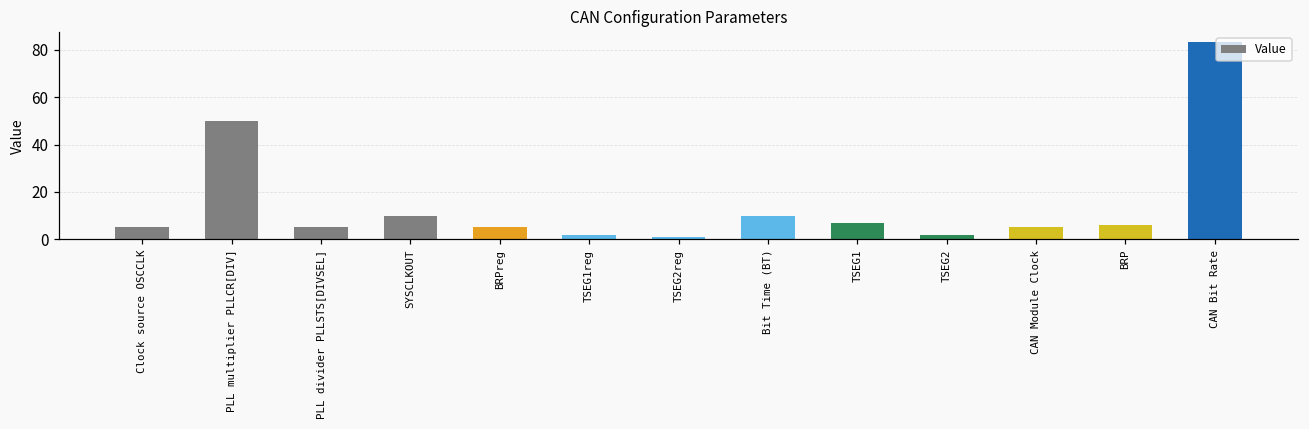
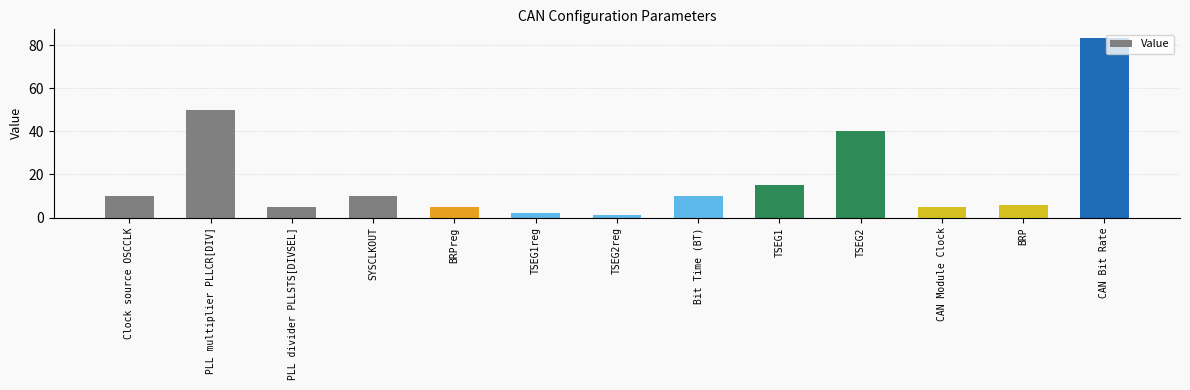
  {
-   "Clock source OSCCLK": 5,
+   "Clock source OSCCLK": 10,
    "PLL multiplier PLLCR[DIV]": 50,
    "PLL divider PLLSTS[DIVSEL]": 5,
    "SYSCLKOUT": 10,
    "BRPreg": 5,
    "TSEG1reg": 2,
    "Bit Time (BT)": 10,
-   "TSEG1": 7,
-   "TSEG2": 2,
+   "TSEG1": 15,
+   "TSEG2": 40,
    "CAN Module Clock": 5,
    "BRP": 6,
    "CAN Bit Rate": 83
  }
